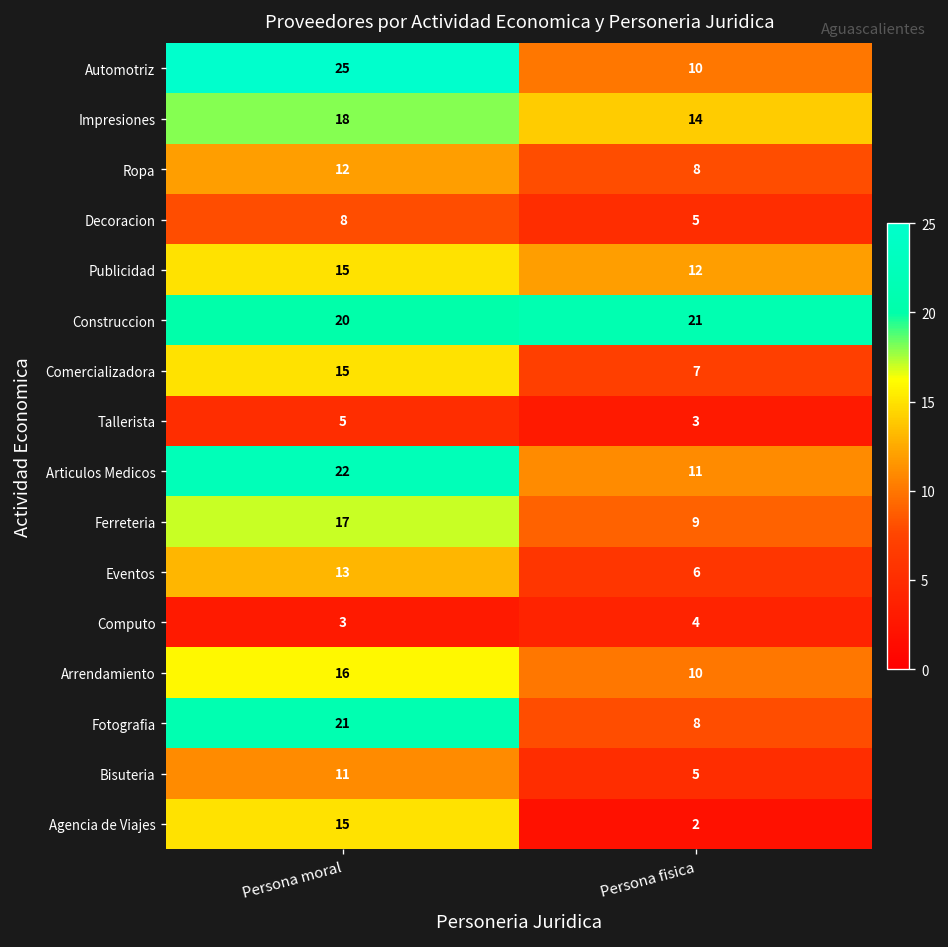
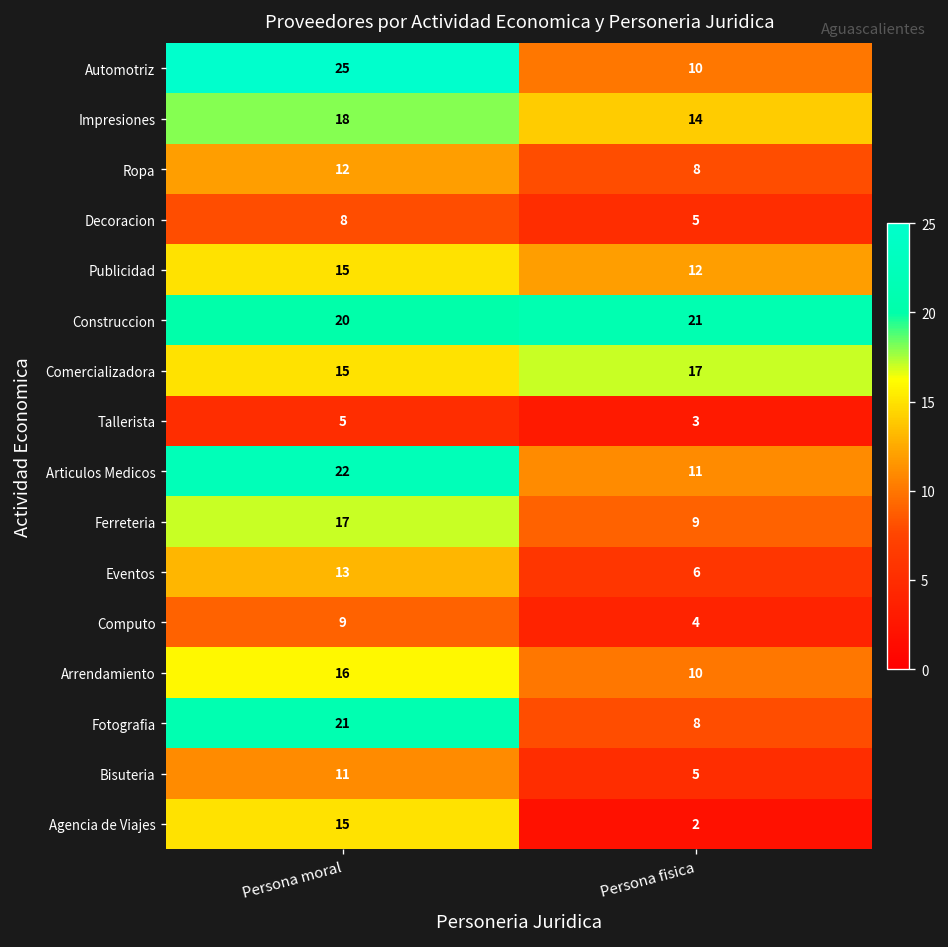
  {
    "Automotriz": {
      "Persona moral": 25,
      "Persona fisica": 10
    },
    "Impresiones": {
      "Persona moral": 18,
      "Persona fisica": 14
    },
    "Ropa": {
      "Persona moral": 12,
      "Persona fisica": 8
    },
    "Decoracion": {
      "Persona moral": 8,
      "Persona fisica": 5
    },
    "Publicidad": {
      "Persona moral": 15,
      "Persona fisica": 12
    },
    "Construccion": {
      "Persona moral": 20,
      "Persona fisica": 21
    },
    "Comercializadora": {
      "Persona moral": 15,
-     "Persona fisica": 7
+     "Persona fisica": 17
    },
    "Tallerista": {
      "Persona moral": 5,
      "Persona fisica": 3
    },
    "Articulos Medicos": {
      "Persona moral": 22,
      "Persona fisica": 11
    },
    "Ferreteria": {
      "Persona moral": 17,
      "Persona fisica": 9
    },
    "Eventos": {
      "Persona moral": 13,
      "Persona fisica": 6
    },
    "Computo": {
-     "Persona moral": 3,
+     "Persona moral": 9,
      "Persona fisica": 4
    },
    "Arrendamiento": {
      "Persona moral": 16,
      "Persona fisica": 10
    },
    "Fotografia": {
      "Persona moral": 21,
      "Persona fisica": 8
    },
    "Bisuteria": {
      "Persona moral": 11,
      "Persona fisica": 5
    },
    "Agencia de Viajes": {
      "Persona moral": 15,
      "Persona fisica": 2
    }
  }
